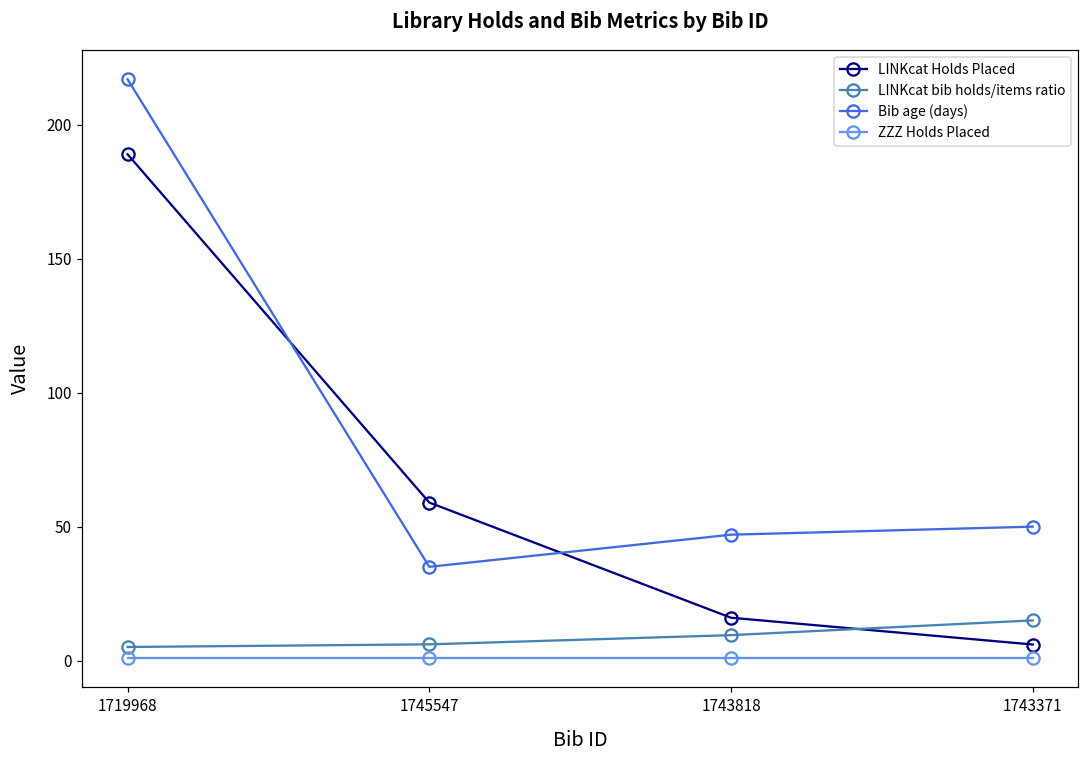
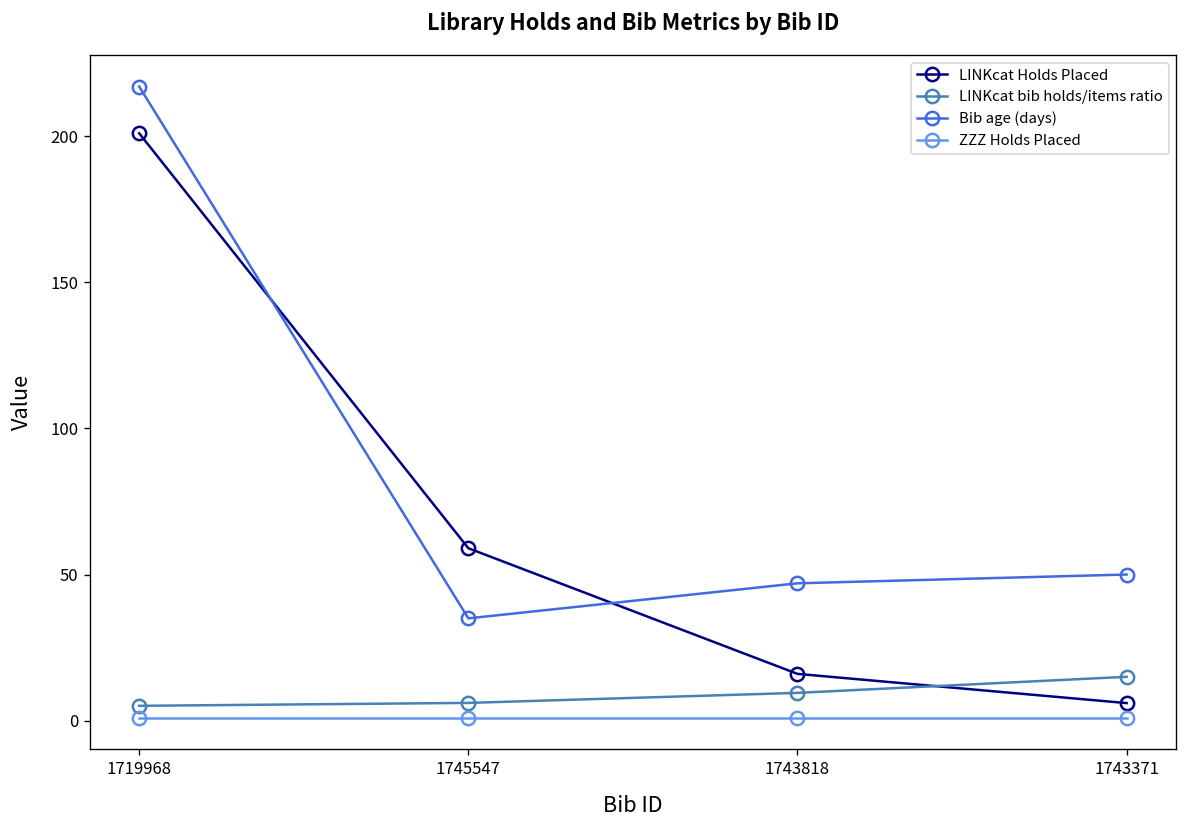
  {
    "LINKcat Holds Placed": {
-     "1719968": 189,
+     "1719968": 201,
      "1745547": 59,
      "1743818": 16,
      "1743371": 6
    }
  }
